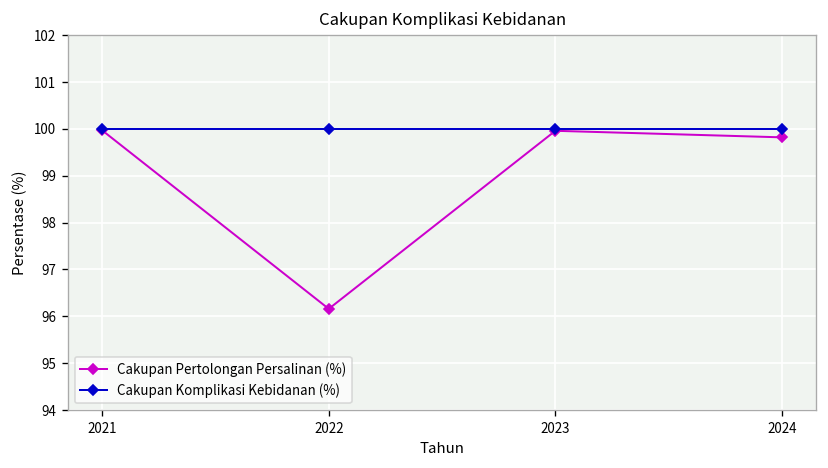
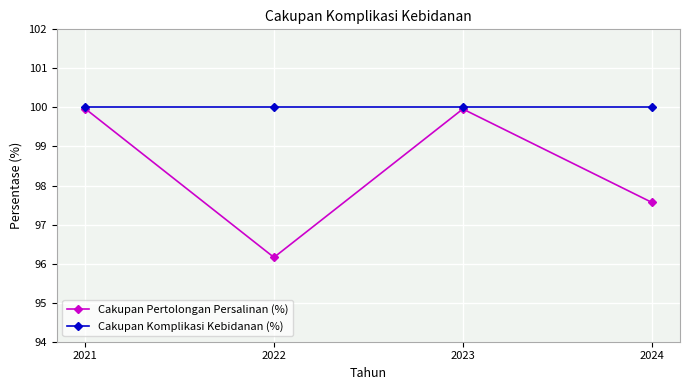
  {
    "Cakupan Pertolongan Persalinan (%)": {
      "2022": 96.2,
-     "2024": 99.8
+     "2024": 97.6
    },
    "Cakupan Komplikasi Kebidanan (%)": {
      "2022": 100.0,
      "2024": 100.0
    }
  }
